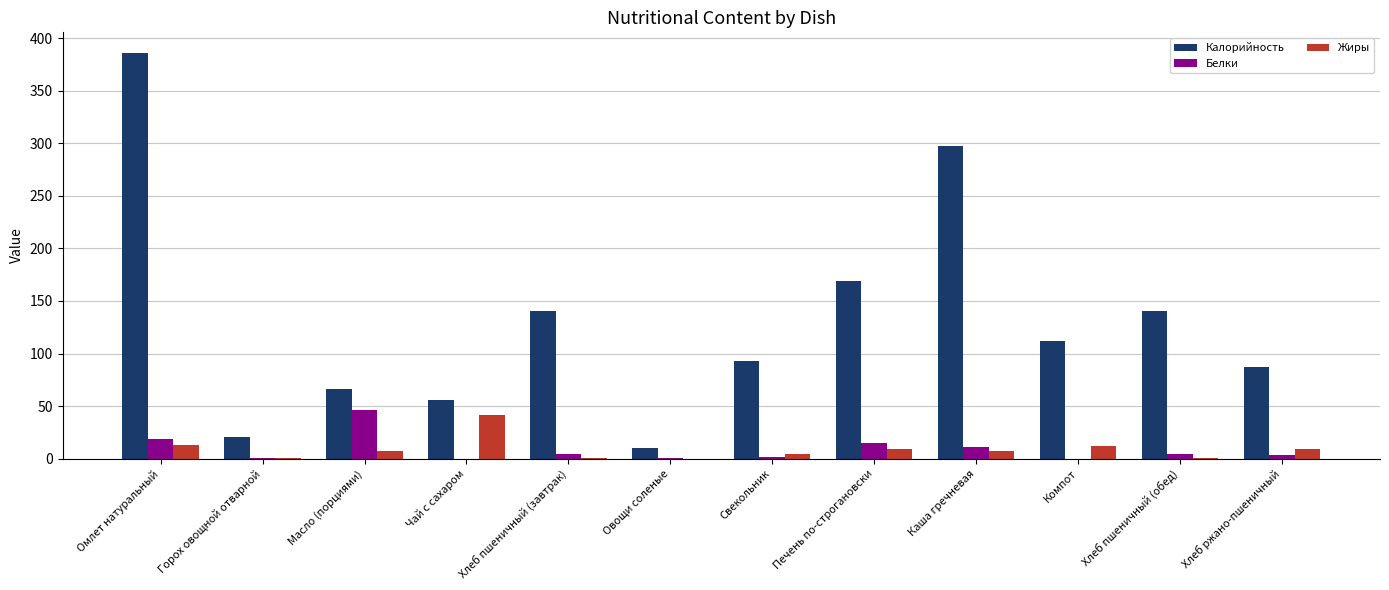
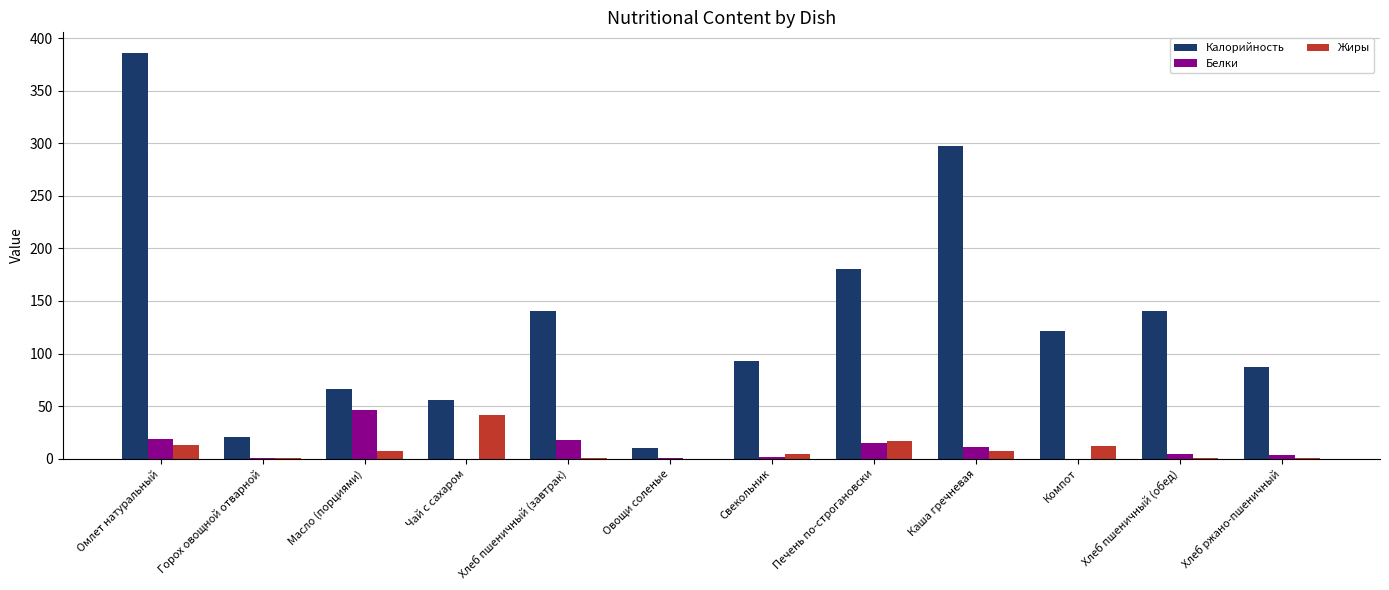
  {
    "Калорийность": {
      "Омлет натуральный": 386,
      "Горох овощной отварной": 20,
      "Масло (порциями)": 66,
      "Чай с сахаром": 56,
      "Хлеб пшеничный (завтрак)": 140,
      "Овощи соленые": 10,
      "Свекольник": 93,
-     "Печень по-строгановски": 169,
+     "Печень по-строгановски": 180,
      "Каша гречневая": 298,
-     "Компот": 112,
+     "Компот": 122,
      "Хлеб пшеничный (обед)": 140,
      "Хлеб ржано-пшеничный": 87
    },
    "Белки": {
      "Омлет натуральный": 19,
      "Масло (порциями)": 46,
-     "Хлеб пшеничный (завтрак)": 5,
+     "Хлеб пшеничный (завтрак)": 18,
      "Печень по-строгановски": 15,
      "Каша гречневая": 11,
      "Хлеб пшеничный (обед)": 5,
      "Хлеб ржано-пшеничный": 3
    },
    "Жиры": {
      "Омлет натуральный": 13,
      "Масло (порциями)": 7,
      "Чай с сахаром": 41,
      "Свекольник": 4,
-     "Печень по-строгановски": 9,
+     "Печень по-строгановски": 17,
      "Каша гречневая": 7,
      "Компот": 12,
-     "Хлеб ржано-пшеничный": 9
+     "Хлеб ржано-пшеничный": 1
    }
  }
